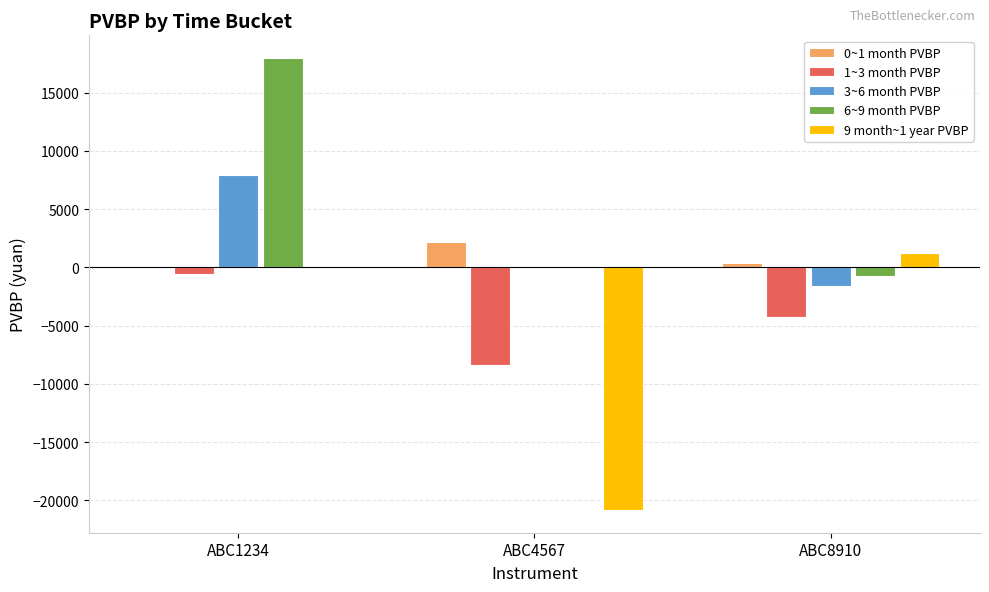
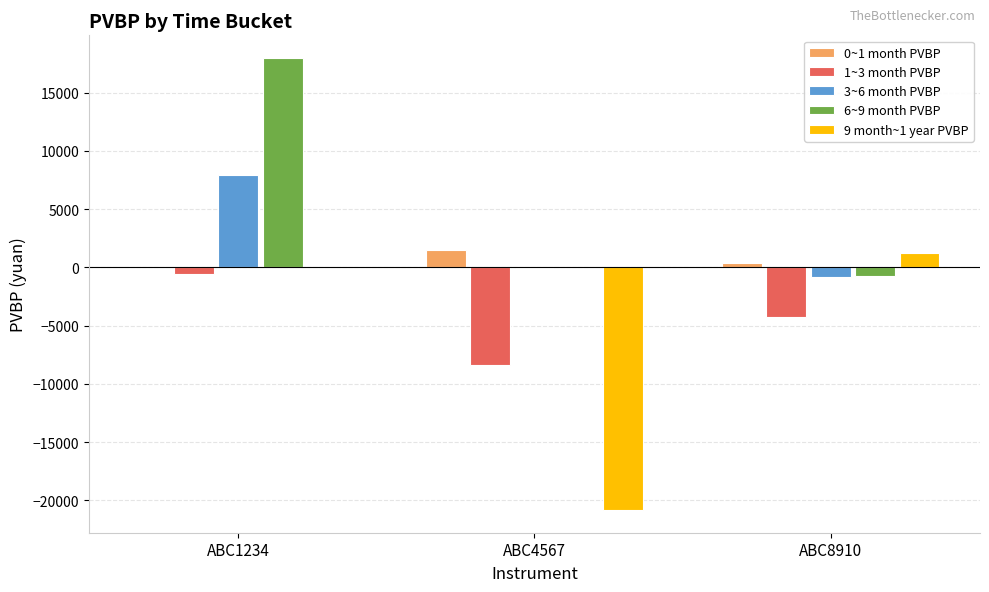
  {
    "0~1 month PVBP": {
      "ABC1234": 0,
-     "ABC4567": 2200,
+     "ABC4567": 1500,
      "ABC8910": 400
    },
    "1~3 month PVBP": {
      "ABC1234": -600,
      "ABC4567": -8400,
      "ABC8910": -4300
    },
    "3~6 month PVBP": {
      "ABC1234": 7900,
-     "ABC8910": -1600
+     "ABC8910": -800
    },
    "6~9 month PVBP": {
      "ABC1234": 18000,
      "ABC8910": -800
    },
    "9 month~1 year PVBP": {
      "ABC1234": 0,
      "ABC4567": -20900,
      "ABC8910": 1300
    }
  }
